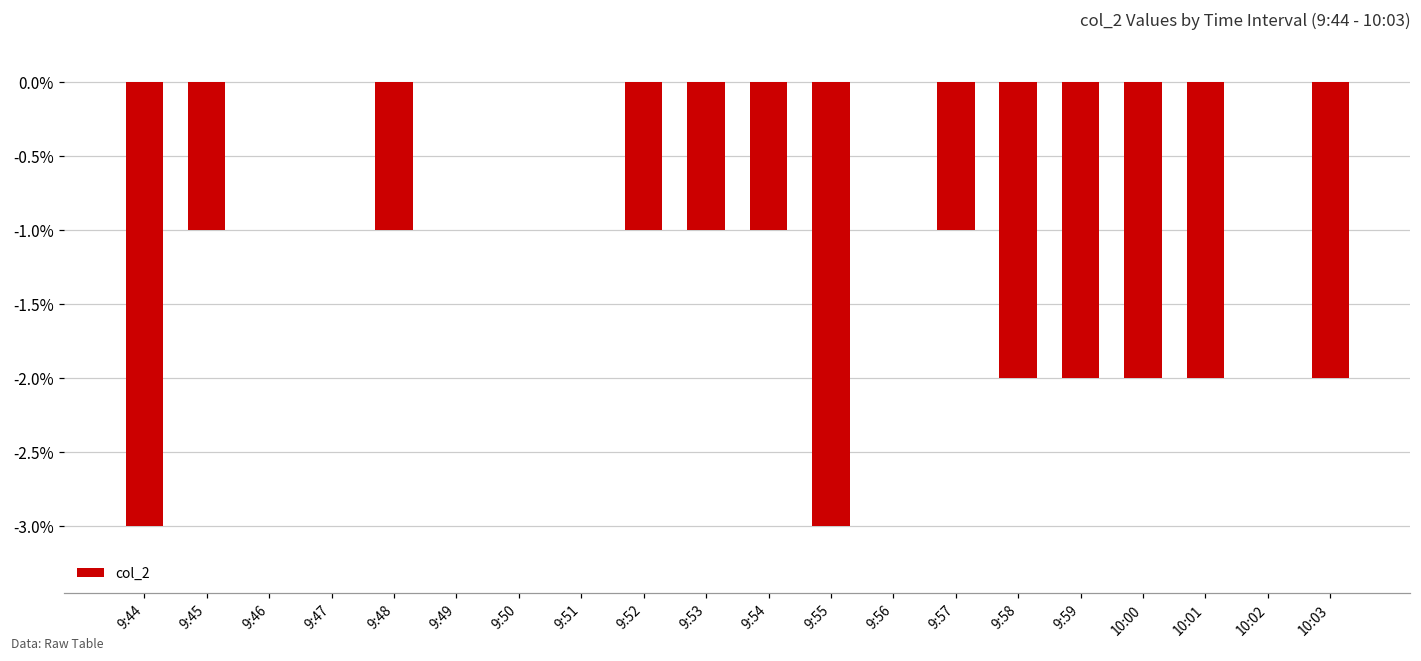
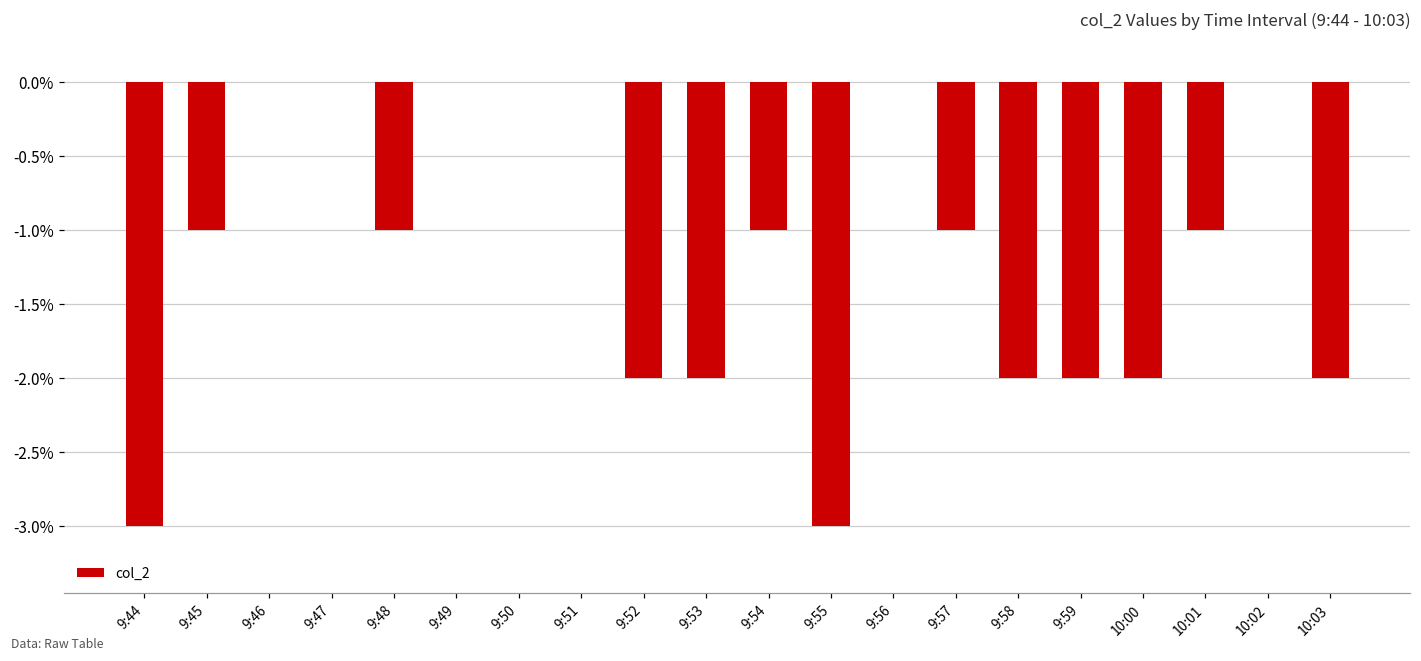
  {
    "9:44": "-3.00%",
    "9:45": "-1.00%",
    "9:46": "0.00%",
    "9:47": "0.00%",
    "9:48": "-1.00%",
    "9:49": "0.00%",
    "9:50": "0.00%",
    "9:51": "0.00%",
-   "9:52": "-1.00%",
-   "9:53": "-1.00%",
+   "9:52": "-2.00%",
+   "9:53": "-2.00%",
    "9:54": "-1.00%",
    "9:55": "-3.00%",
    "9:56": "0.00%",
    "9:57": "-1.00%",
    "9:58": "-2.00%",
    "9:59": "-2.00%",
    "10:00": "-2.00%",
-   "10:01": "-2.00%",
+   "10:01": "-1.00%",
    "10:02": "0.00%",
    "10:03": "-2.00%"
  }
